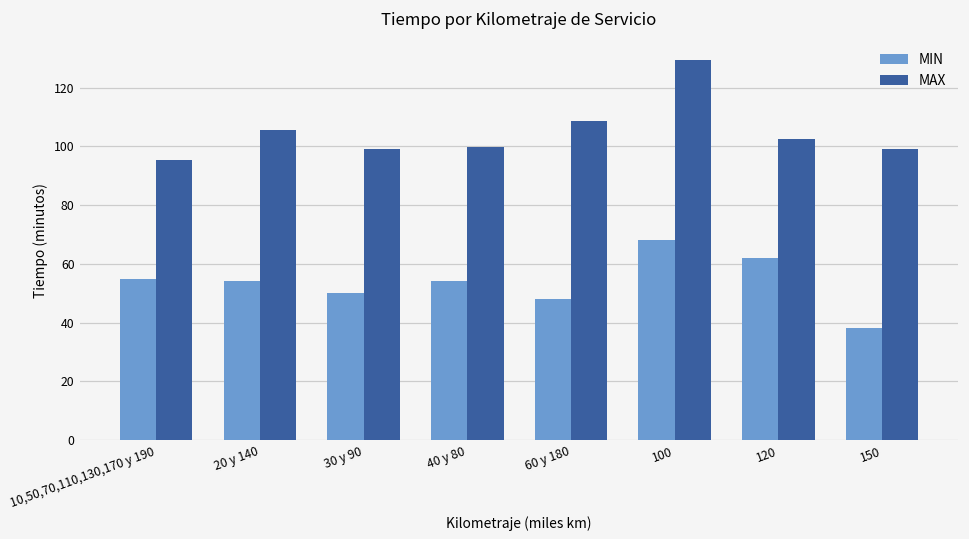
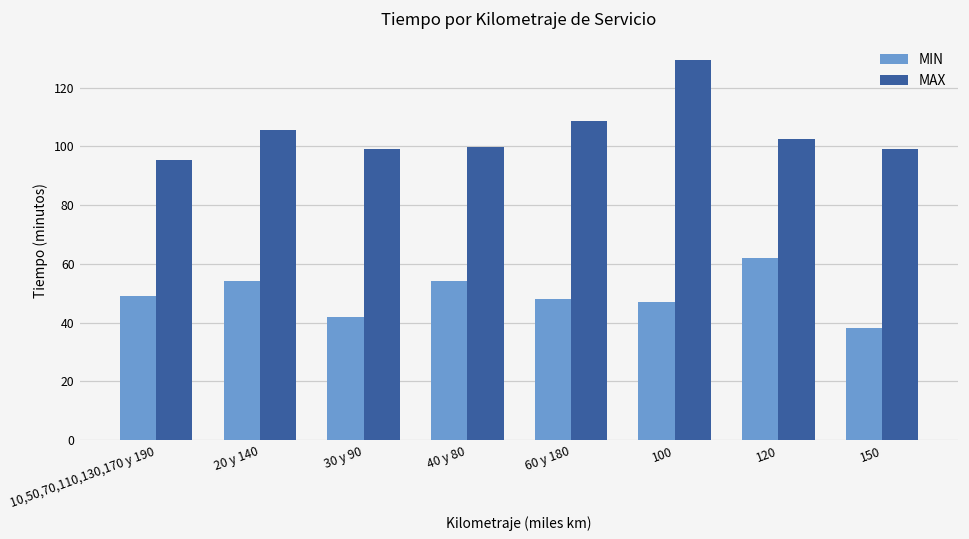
  {
    "MIN": {
-     "10,50,70,110,130,170 y 190": 55,
+     "10,50,70,110,130,170 y 190": 49,
      "20 y 140": 54,
-     "30 y 90": 50,
+     "30 y 90": 42,
      "40 y 80": 54,
      "60 y 180": 48,
-     "100": 68,
+     "100": 47,
      "120": 62,
      "150": 38
    },
    "MAX": {
      "10,50,70,110,130,170 y 190": 96,
      "20 y 140": 106,
      "30 y 90": 99,
      "40 y 80": 100,
      "60 y 180": 109,
      "100": 130,
      "120": 103,
      "150": 99
    }
  }
